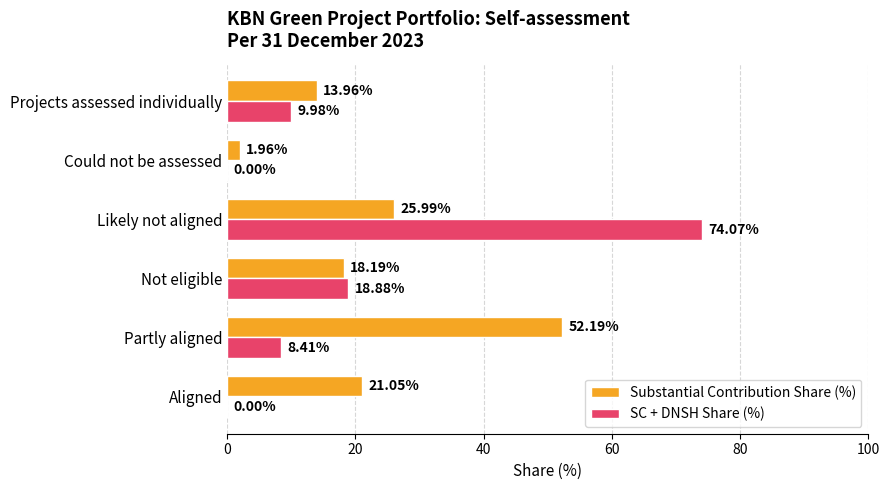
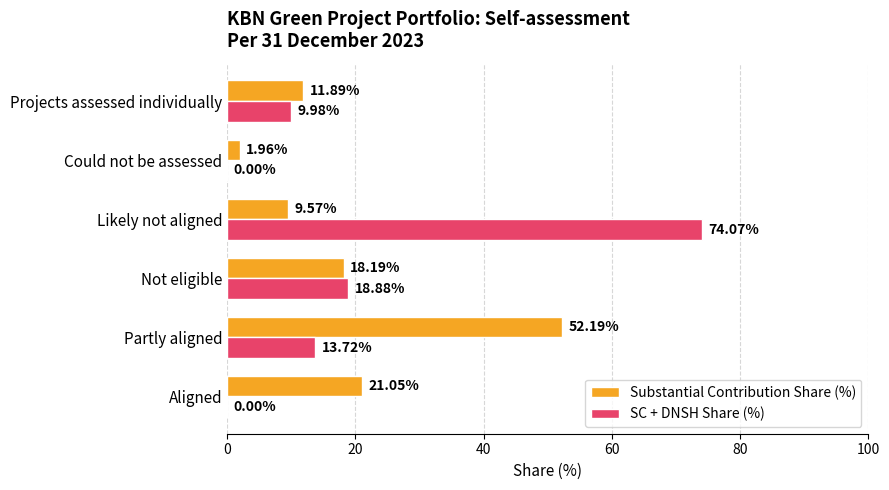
  {
    "Substantial Contribution Share (%)": {
-     "Projects assessed individually": "13.96%",
+     "Projects assessed individually": "11.89%",
      "Could not be assessed": "1.96%",
-     "Likely not aligned": "25.99%",
+     "Likely not aligned": "9.57%",
      "Not eligible": "18.19%",
      "Partly aligned": "52.19%",
      "Aligned": "21.05%"
    },
    "SC + DNSH Share (%)": {
      "Projects assessed individually": "9.98%",
      "Could not be assessed": "0.00%",
      "Likely not aligned": "74.07%",
      "Not eligible": "18.88%",
-     "Partly aligned": "8.41%",
+     "Partly aligned": "13.72%",
      "Aligned": "0.00%"
    }
  }
